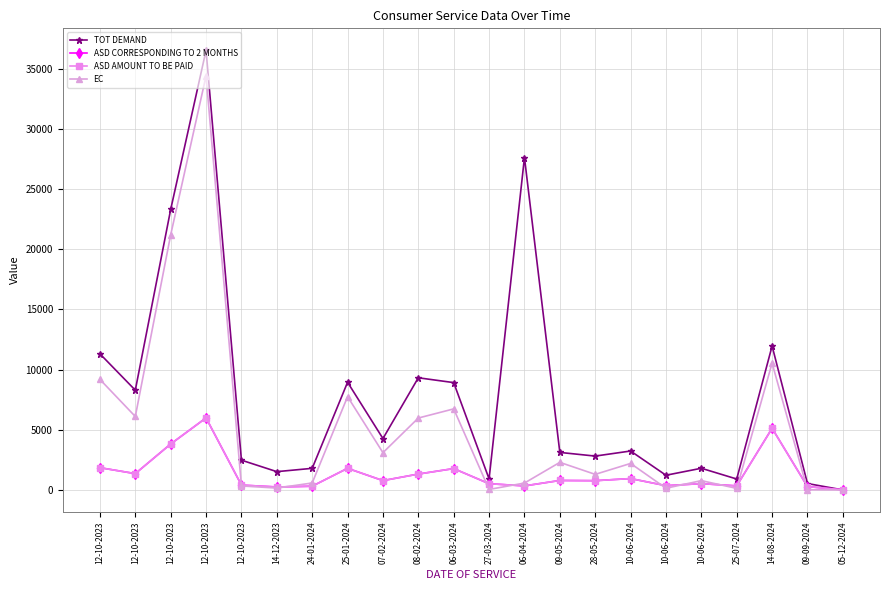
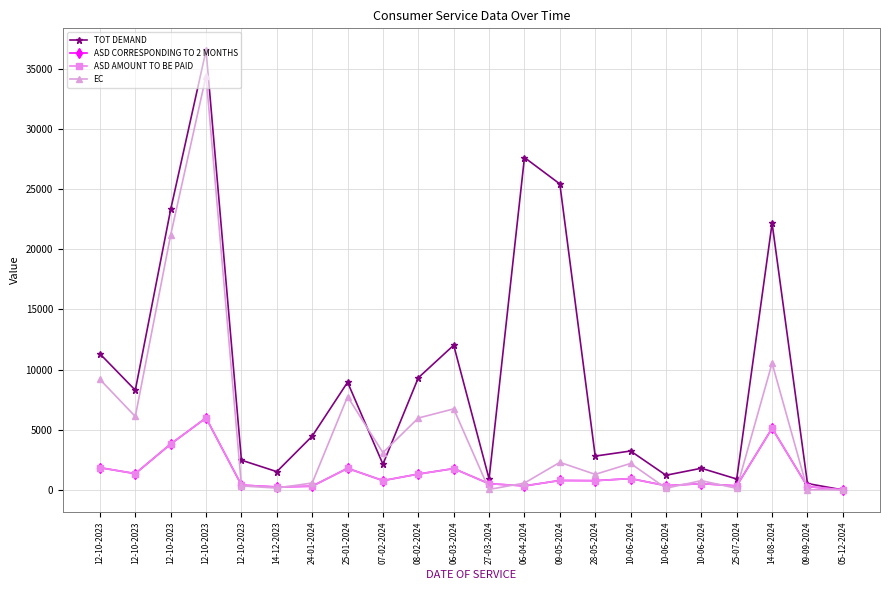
  {
    "TOT DEMAND": {
      "14-12-2023": 1500,
-     "24-01-2024": 1800,
+     "24-01-2024": 4500,
      "25-01-2024": 8900,
-     "07-02-2024": 4300,
+     "07-02-2024": 2100,
      "08-02-2024": 9300,
-     "06-03-2024": 8900,
+     "06-03-2024": 12000,
      "27-03-2024": 900,
      "06-04-2024": 27600,
-     "09-05-2024": 3100,
+     "09-05-2024": 25400,
      "28-05-2024": 2800,
      "25-07-2024": 900,
-     "14-08-2024": 12000,
+     "14-08-2024": 22200,
      "09-09-2024": 500
    }
  }
